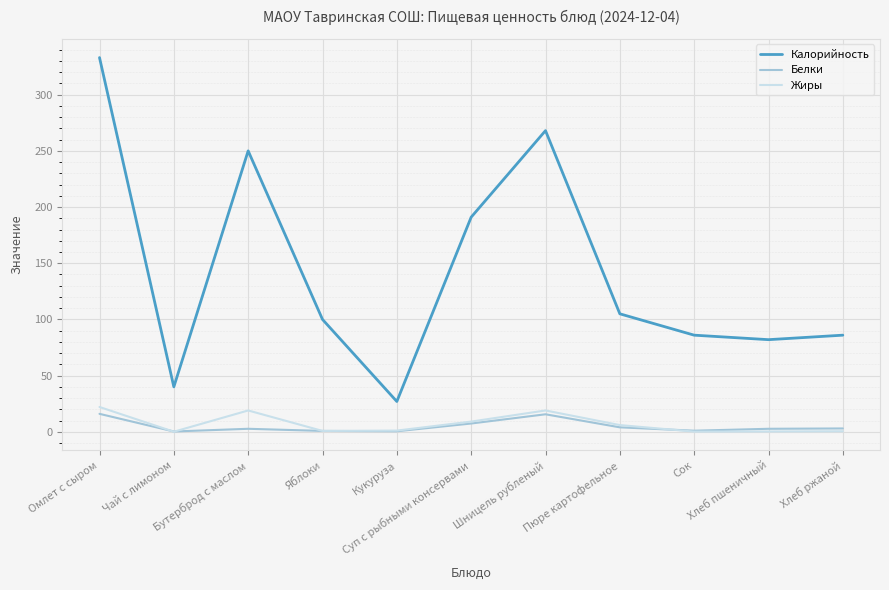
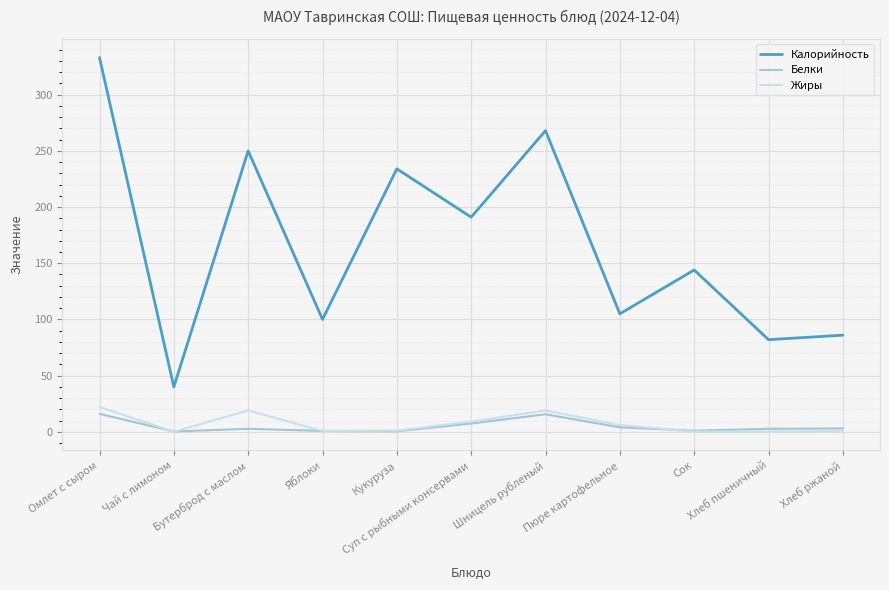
  {
    "Калорийность": {
      "Омлет с сыром": 333,
      "Чай с лимоном": 40,
      "Бутерброд с маслом": 250,
      "Яблоки": 100,
-     "Кукуруза": 27,
+     "Кукуруза": 234,
      "Суп с рыбными консервами": 191,
      "Шницель рубленый": 268,
      "Пюре картофельное": 105,
-     "Сок": 86,
+     "Сок": 144,
      "Хлеб пшеничный": 82,
      "Хлеб ржаной": 86
    }
  }
